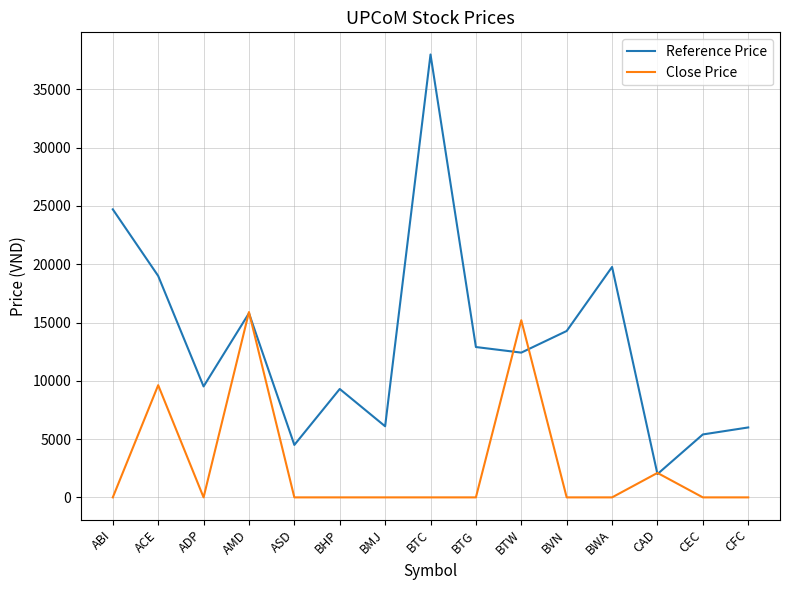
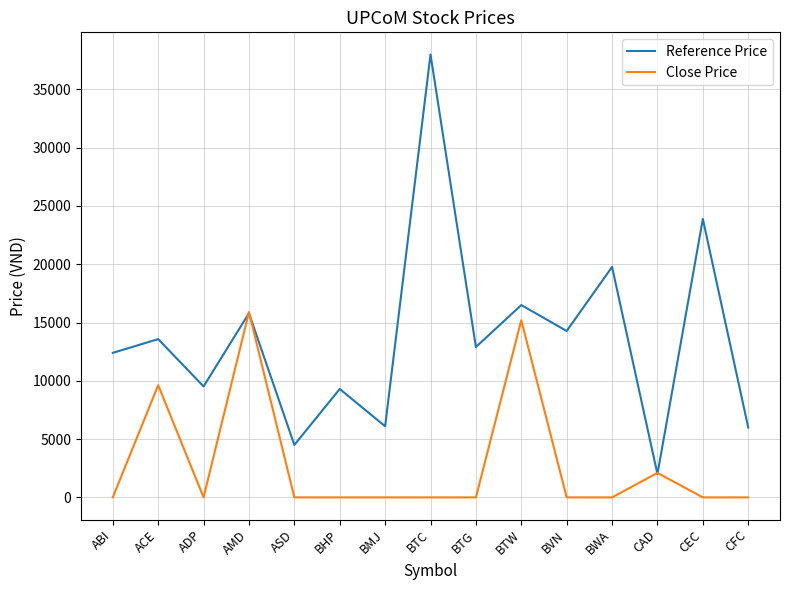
  {
    "Reference Price": {
-     "ABI": 24700,
-     "ACE": 19000,
+     "ABI": 12400,
+     "ACE": 13600,
      "ADP": 9500,
      "ASD": 4500,
      "BHP": 9300,
      "BMJ": 6100,
      "BTC": 38000,
      "BTG": 12900,
-     "BTW": 12400,
+     "BTW": 16500,
      "BVN": 14300,
      "BWA": 19800,
-     "CEC": 5400,
+     "CEC": 23900,
      "CFC": 6000
    },
    "Close Price": {
      "ABI": 0,
      "ACE": 9600,
      "ADP": 0,
      "ASD": 0,
      "BHP": 0,
      "BMJ": 0,
      "BTC": 0,
      "BTG": 0,
      "BTW": 15200,
      "BVN": 0,
      "BWA": 0,
      "CEC": 0,
      "CFC": 0
    }
  }
